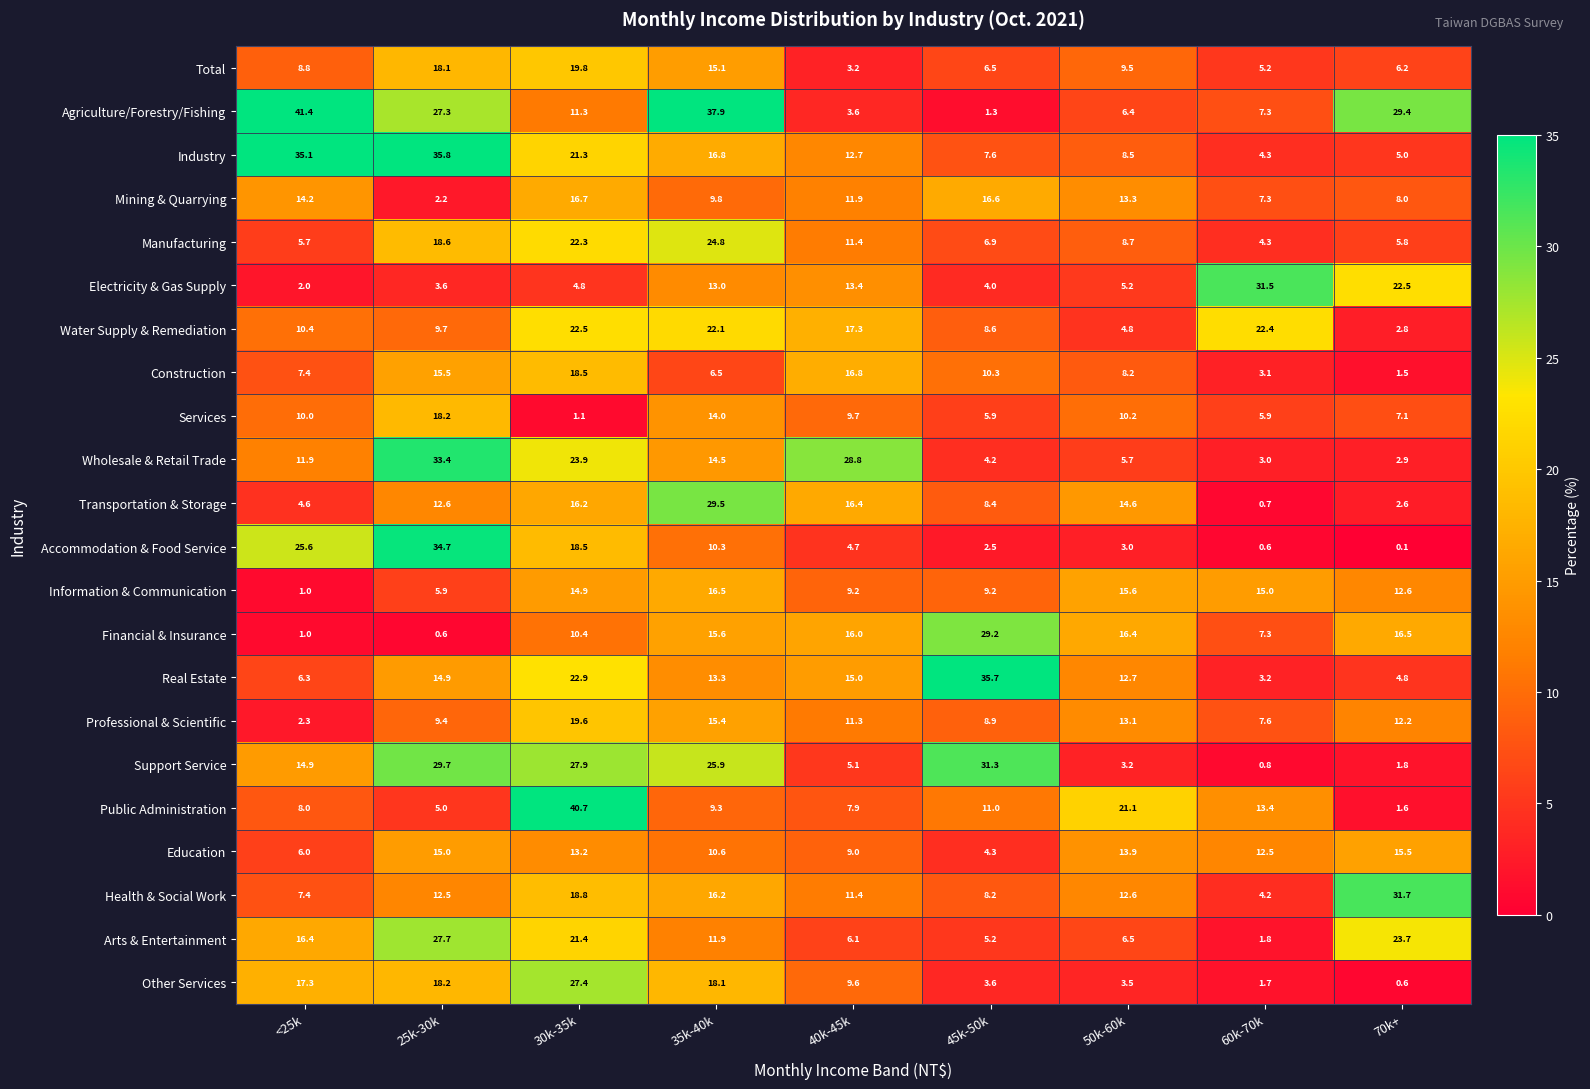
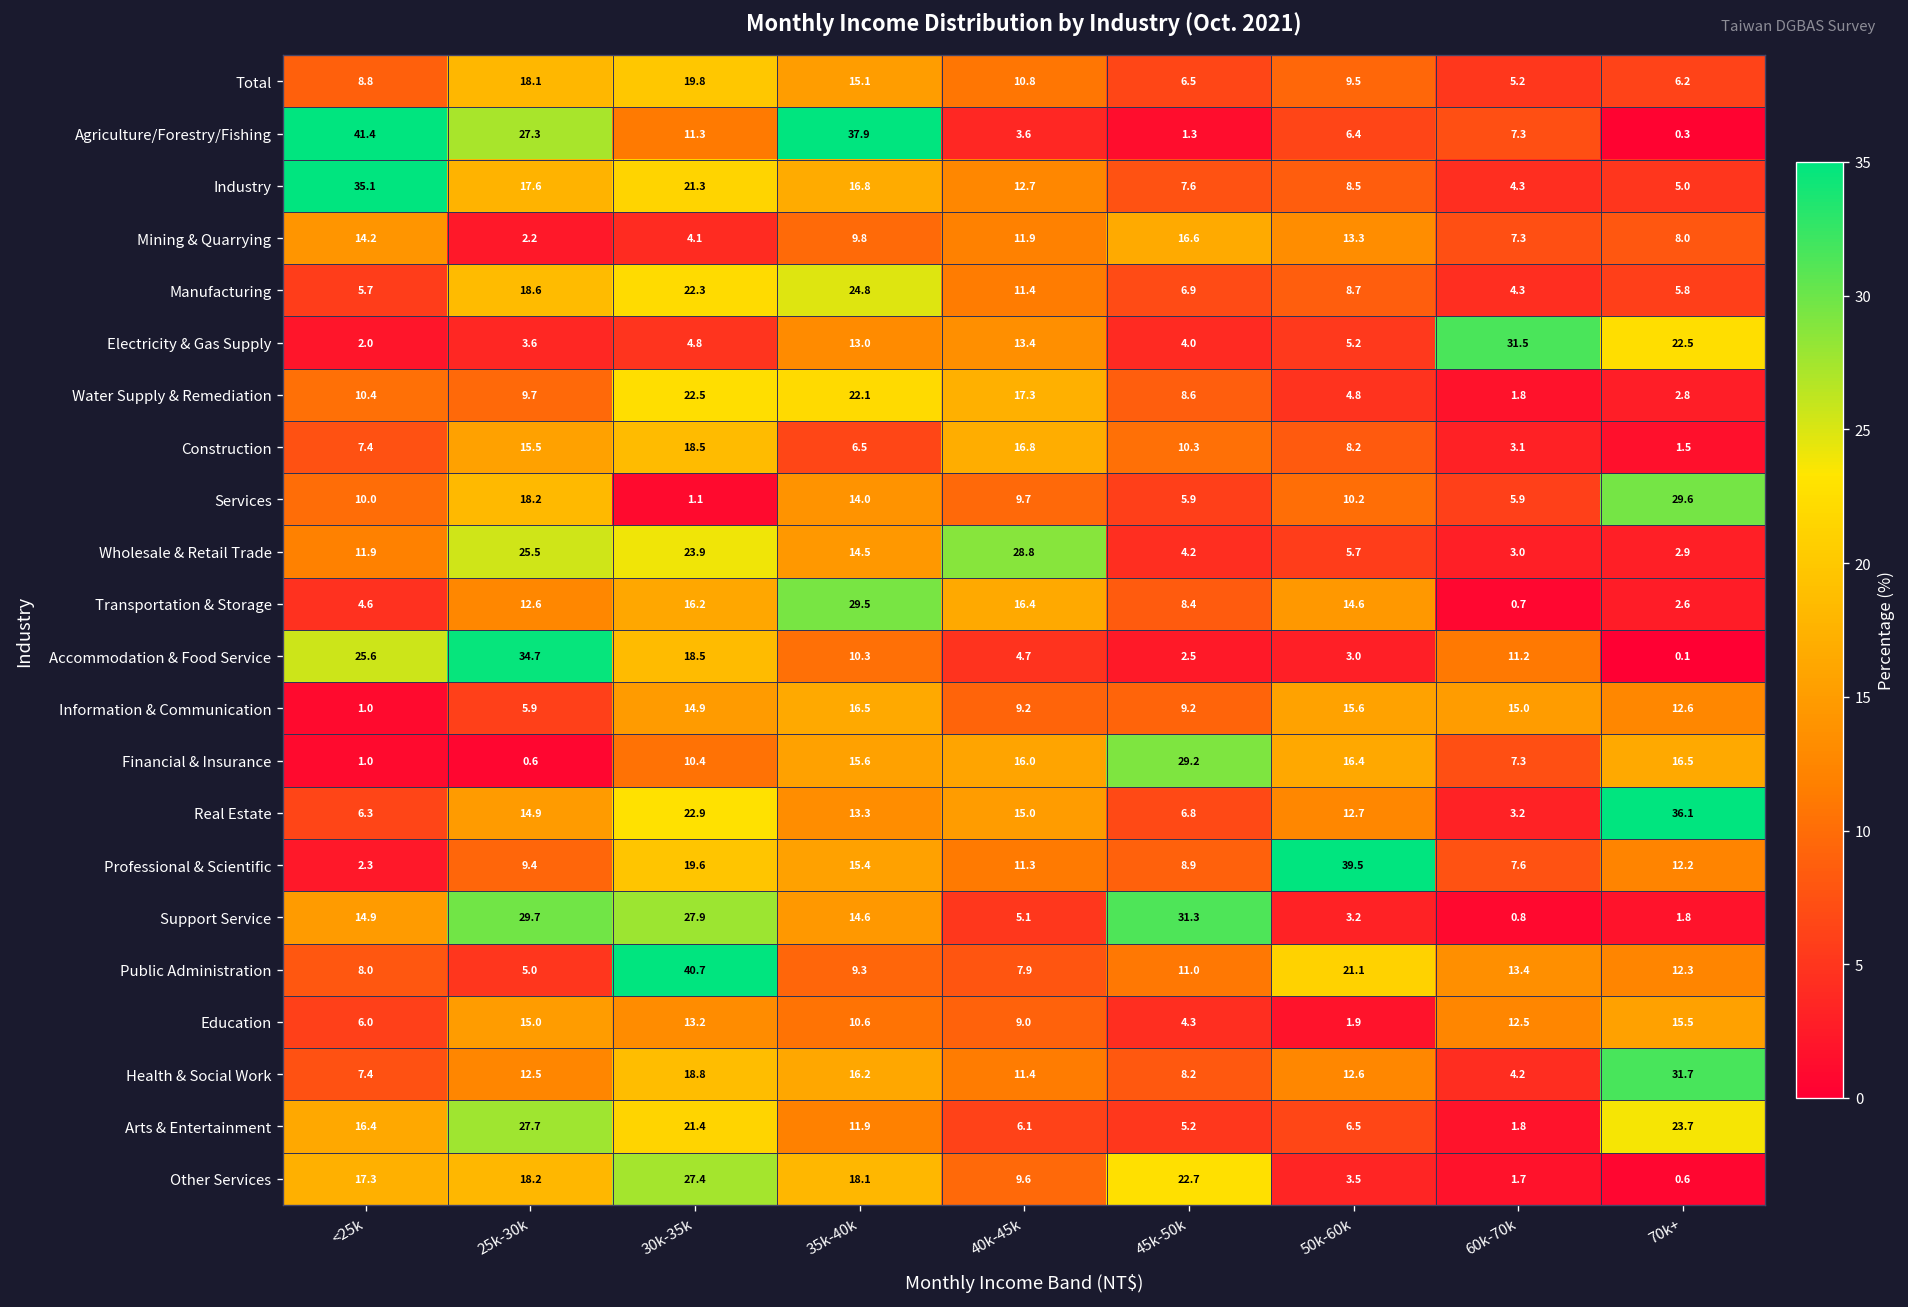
  {
    "Total": {
      "<25k": 8.8,
      "25k-30k": 18.1,
      "30k-35k": 19.8,
      "35k-40k": 15.1,
-     "40k-45k": 3.2,
+     "40k-45k": 10.8,
      "45k-50k": 6.5,
      "50k-60k": 9.5,
      "60k-70k": 5.2,
      "70k+": 6.2
    },
    "Agriculture/Forestry/Fishing": {
      "<25k": 41.4,
      "25k-30k": 27.3,
      "30k-35k": 11.3,
      "35k-40k": 37.9,
      "40k-45k": 3.6,
      "45k-50k": 1.3,
      "50k-60k": 6.4,
      "60k-70k": 7.3,
-     "70k+": 29.4
+     "70k+": 0.3
    },
    "Industry": {
      "<25k": 35.1,
-     "25k-30k": 35.8,
+     "25k-30k": 17.6,
      "30k-35k": 21.3,
      "35k-40k": 16.8,
      "40k-45k": 12.7,
      "45k-50k": 7.6,
      "50k-60k": 8.5,
      "60k-70k": 4.3,
      "70k+": 5.0
    },
    "Mining & Quarrying": {
      "<25k": 14.2,
      "25k-30k": 2.2,
-     "30k-35k": 16.7,
+     "30k-35k": 4.1,
      "35k-40k": 9.8,
      "40k-45k": 11.9,
      "45k-50k": 16.6,
      "50k-60k": 13.3,
      "60k-70k": 7.3,
      "70k+": 8.0
    },
    "Manufacturing": {
      "<25k": 5.7,
      "25k-30k": 18.6,
      "30k-35k": 22.3,
      "35k-40k": 24.8,
      "40k-45k": 11.4,
      "45k-50k": 6.9,
      "50k-60k": 8.7,
      "60k-70k": 4.3,
      "70k+": 5.8
    },
    "Electricity & Gas Supply": {
      "<25k": 2.0,
      "25k-30k": 3.6,
      "30k-35k": 4.8,
      "35k-40k": 13.0,
      "40k-45k": 13.4,
      "45k-50k": 4.0,
      "50k-60k": 5.2,
      "60k-70k": 31.5,
      "70k+": 22.5
    },
    "Water Supply & Remediation": {
      "<25k": 10.4,
      "25k-30k": 9.7,
      "30k-35k": 22.5,
      "35k-40k": 22.1,
      "40k-45k": 17.3,
      "45k-50k": 8.6,
      "50k-60k": 4.8,
-     "60k-70k": 22.4,
+     "60k-70k": 1.8,
      "70k+": 2.8
    },
    "Construction": {
      "<25k": 7.4,
      "25k-30k": 15.5,
      "30k-35k": 18.5,
      "35k-40k": 6.5,
      "40k-45k": 16.8,
      "45k-50k": 10.3,
      "50k-60k": 8.2,
      "60k-70k": 3.1,
      "70k+": 1.5
    },
    "Services": {
      "<25k": 10.0,
      "25k-30k": 18.2,
      "30k-35k": 1.1,
      "35k-40k": 14.0,
      "40k-45k": 9.7,
      "45k-50k": 5.9,
      "50k-60k": 10.2,
      "60k-70k": 5.9,
-     "70k+": 7.1
+     "70k+": 29.6
    },
    "Wholesale & Retail Trade": {
      "<25k": 11.9,
-     "25k-30k": 33.4,
+     "25k-30k": 25.5,
      "30k-35k": 23.9,
      "35k-40k": 14.5,
      "40k-45k": 28.8,
      "45k-50k": 4.2,
      "50k-60k": 5.7,
      "60k-70k": 3.0,
      "70k+": 2.9
    },
    "Transportation & Storage": {
      "<25k": 4.6,
      "25k-30k": 12.6,
      "30k-35k": 16.2,
      "35k-40k": 29.5,
      "40k-45k": 16.4,
      "45k-50k": 8.4,
      "50k-60k": 14.6,
      "60k-70k": 0.7,
      "70k+": 2.6
    },
    "Accommodation & Food Service": {
      "<25k": 25.6,
      "25k-30k": 34.7,
      "30k-35k": 18.5,
      "35k-40k": 10.3,
      "40k-45k": 4.7,
      "45k-50k": 2.5,
      "50k-60k": 3.0,
-     "60k-70k": 0.6,
+     "60k-70k": 11.2,
      "70k+": 0.1
    },
    "Information & Communication": {
      "<25k": 1.0,
      "25k-30k": 5.9,
      "30k-35k": 14.9,
      "35k-40k": 16.5,
      "40k-45k": 9.2,
      "45k-50k": 9.2,
      "50k-60k": 15.6,
      "60k-70k": 15.0,
      "70k+": 12.6
    },
    "Financial & Insurance": {
      "<25k": 1.0,
      "25k-30k": 0.6,
      "30k-35k": 10.4,
      "35k-40k": 15.6,
      "40k-45k": 16.0,
      "45k-50k": 29.2,
      "50k-60k": 16.4,
      "60k-70k": 7.3,
      "70k+": 16.5
    },
    "Real Estate": {
      "<25k": 6.3,
      "25k-30k": 14.9,
      "30k-35k": 22.9,
      "35k-40k": 13.3,
      "40k-45k": 15.0,
-     "45k-50k": 35.7,
+     "45k-50k": 6.8,
      "50k-60k": 12.7,
      "60k-70k": 3.2,
-     "70k+": 4.8
+     "70k+": 36.1
    },
    "Professional & Scientific": {
      "<25k": 2.3,
      "25k-30k": 9.4,
      "30k-35k": 19.6,
      "35k-40k": 15.4,
      "40k-45k": 11.3,
      "45k-50k": 8.9,
-     "50k-60k": 13.1,
+     "50k-60k": 39.5,
      "60k-70k": 7.6,
      "70k+": 12.2
    },
    "Support Service": {
      "<25k": 14.9,
      "25k-30k": 29.7,
      "30k-35k": 27.9,
-     "35k-40k": 25.9,
+     "35k-40k": 14.6,
      "40k-45k": 5.1,
      "45k-50k": 31.3,
      "50k-60k": 3.2,
      "60k-70k": 0.8,
      "70k+": 1.8
    },
    "Public Administration": {
      "<25k": 8.0,
      "25k-30k": 5.0,
      "30k-35k": 40.7,
      "35k-40k": 9.3,
      "40k-45k": 7.9,
      "45k-50k": 11.0,
      "50k-60k": 21.1,
      "60k-70k": 13.4,
-     "70k+": 1.6
+     "70k+": 12.3
    },
    "Education": {
      "<25k": 6.0,
      "25k-30k": 15.0,
      "30k-35k": 13.2,
      "35k-40k": 10.6,
      "40k-45k": 9.0,
      "45k-50k": 4.3,
-     "50k-60k": 13.9,
+     "50k-60k": 1.9,
      "60k-70k": 12.5,
      "70k+": 15.5
    },
    "Health & Social Work": {
      "<25k": 7.4,
      "25k-30k": 12.5,
      "30k-35k": 18.8,
      "35k-40k": 16.2,
      "40k-45k": 11.4,
      "45k-50k": 8.2,
      "50k-60k": 12.6,
      "60k-70k": 4.2,
      "70k+": 31.7
    },
    "Arts & Entertainment": {
      "<25k": 16.4,
      "25k-30k": 27.7,
      "30k-35k": 21.4,
      "35k-40k": 11.9,
      "40k-45k": 6.1,
      "45k-50k": 5.2,
      "50k-60k": 6.5,
      "60k-70k": 1.8,
      "70k+": 23.7
    },
    "Other Services": {
      "<25k": 17.3,
      "25k-30k": 18.2,
      "30k-35k": 27.4,
      "35k-40k": 18.1,
      "40k-45k": 9.6,
-     "45k-50k": 3.6,
+     "45k-50k": 22.7,
      "50k-60k": 3.5,
      "60k-70k": 1.7,
      "70k+": 0.6
    }
  }
